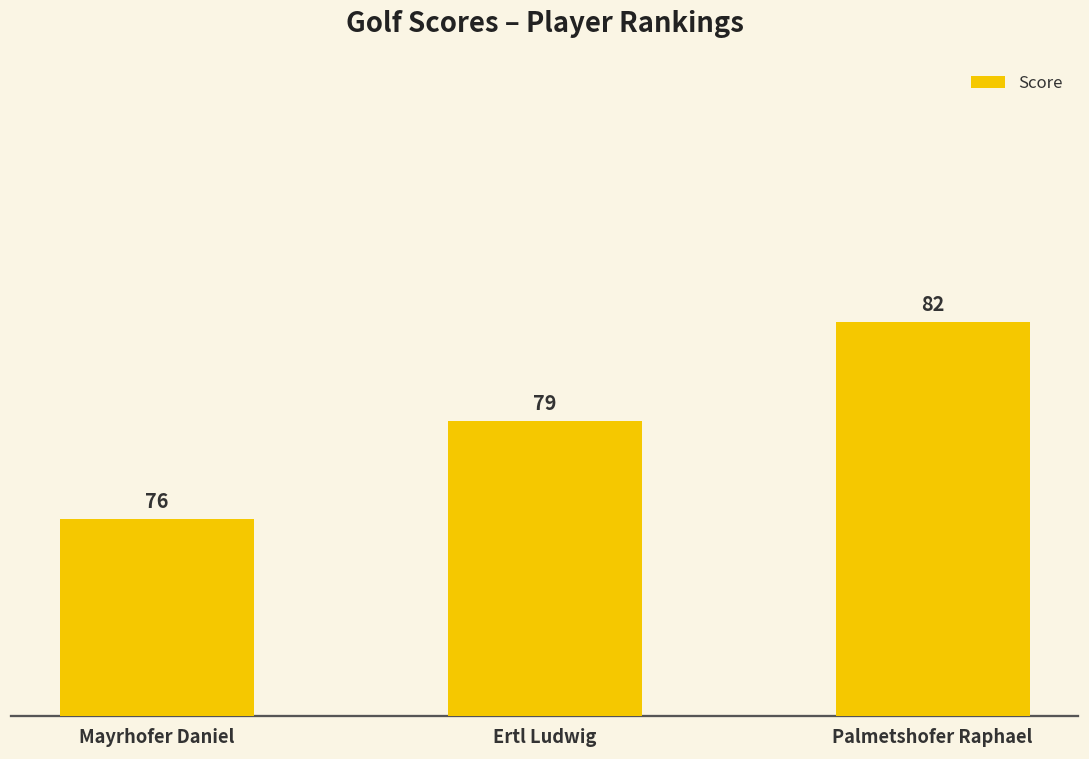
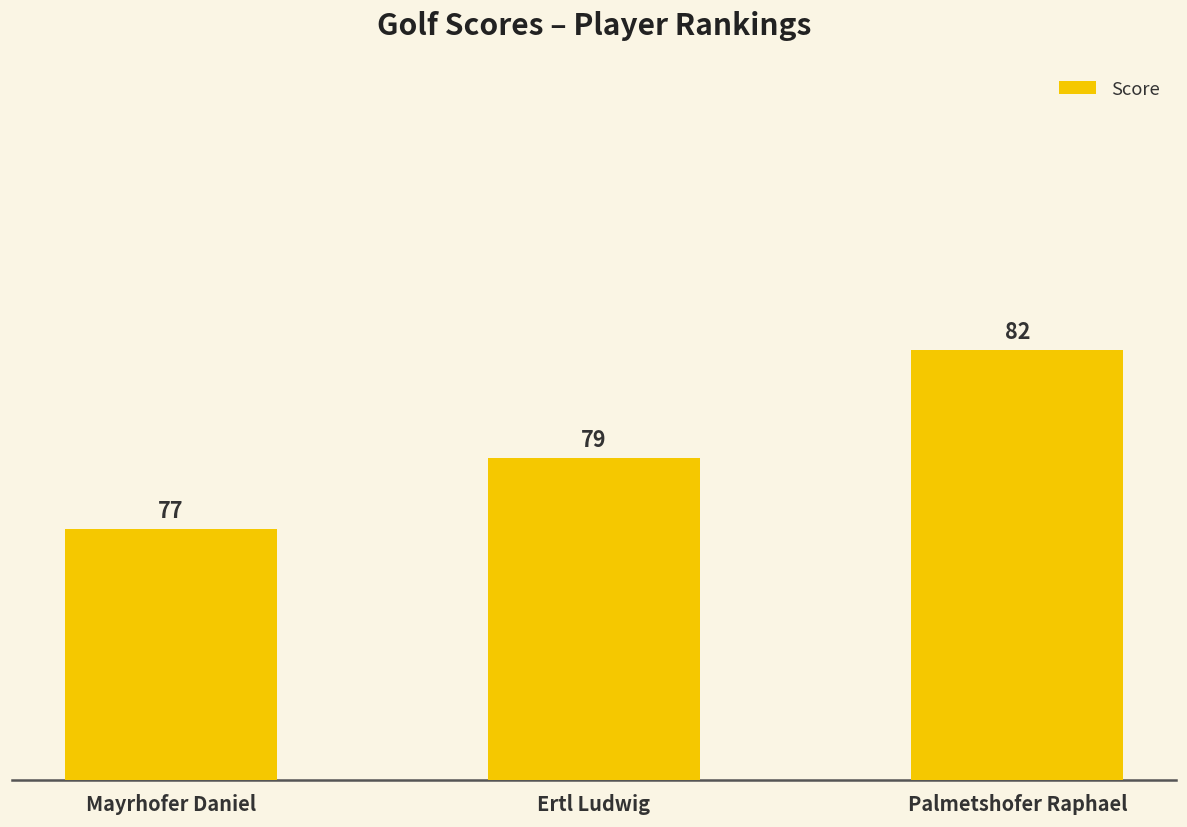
  {
-   "Mayrhofer Daniel": 76,
+   "Mayrhofer Daniel": 77,
    "Ertl Ludwig": 79,
    "Palmetshofer Raphael": 82
  }
